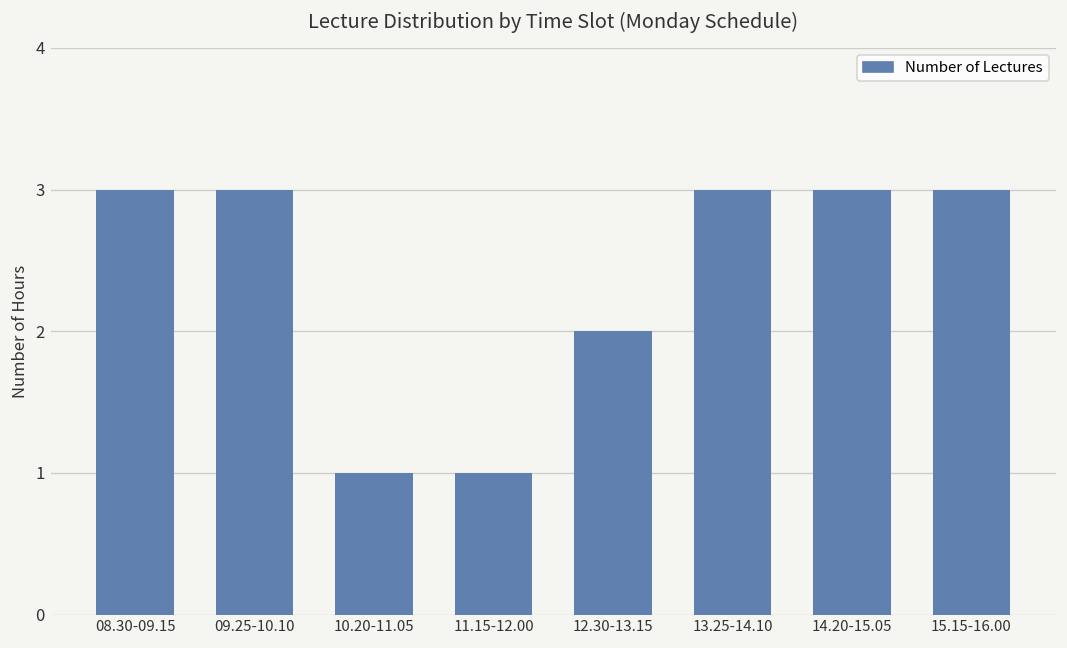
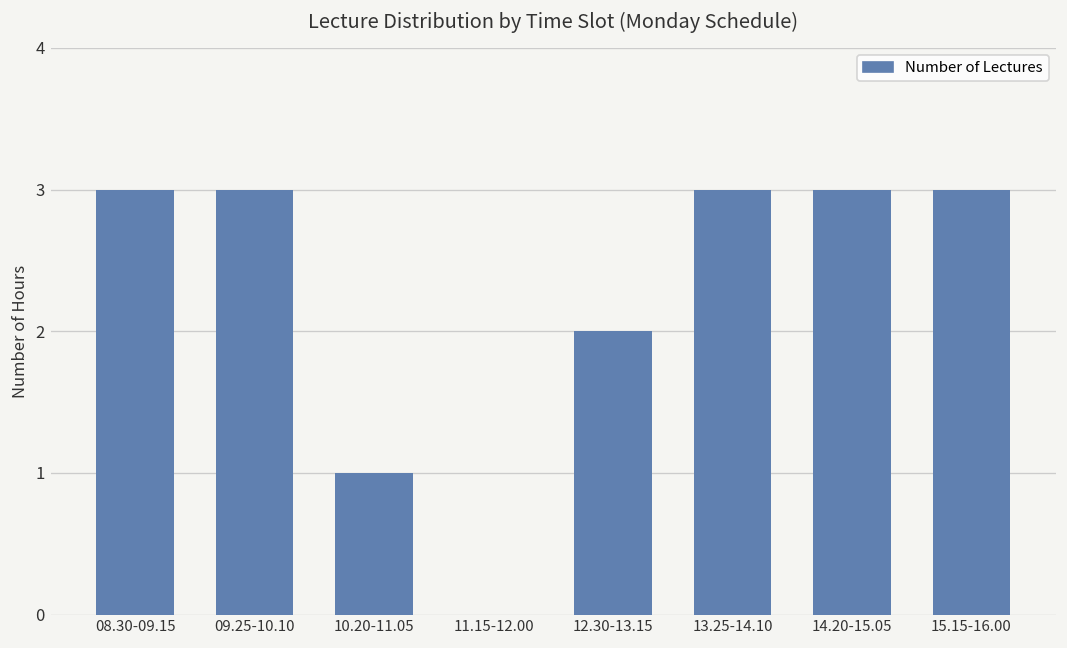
  {
    "08.30-09.15": 3,
    "09.25-10.10": 3,
    "10.20-11.05": 1,
-   "11.15-12.00": 1,
+   "11.15-12.00": 0,
    "12.30-13.15": 2,
    "13.25-14.10": 3,
    "14.20-15.05": 3,
    "15.15-16.00": 3
  }
